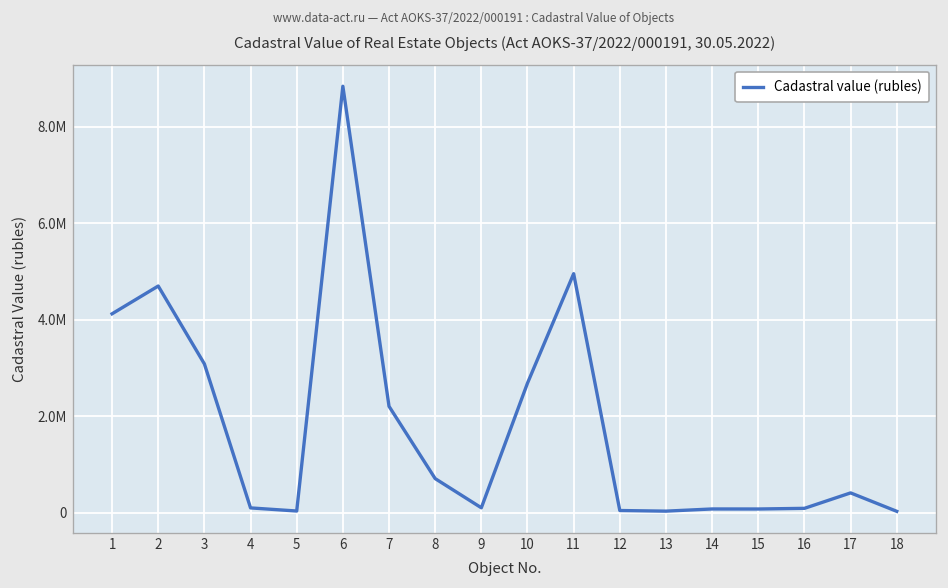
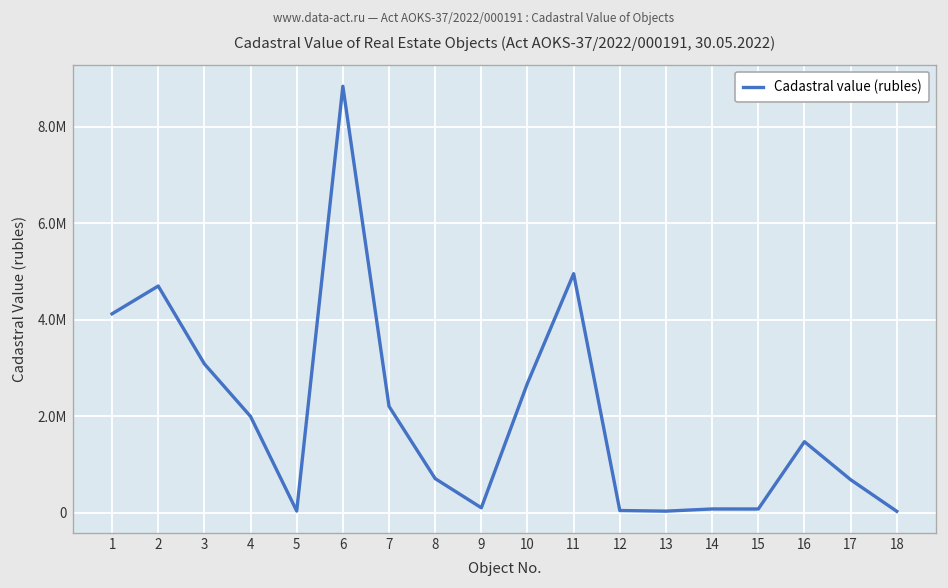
  {
    "1": 4100000,
    "2": 4700000,
    "3": 3100000,
-   "4": 100000,
+   "4": 2000000,
    "5": 0,
    "6": 8800000,
    "7": 2200000,
    "8": 700000,
    "9": 100000,
    "10": 2700000,
    "11": 5000000,
    "12": 100000,
    "13": 0,
    "14": 100000,
    "15": 100000,
-   "16": 100000,
-   "17": 400000,
+   "16": 1500000,
+   "17": 700000,
    "18": 0
  }
